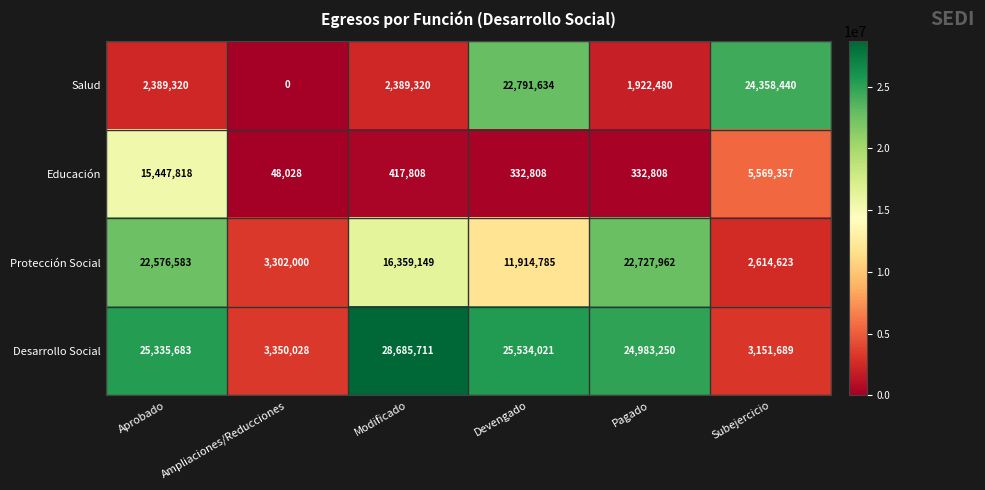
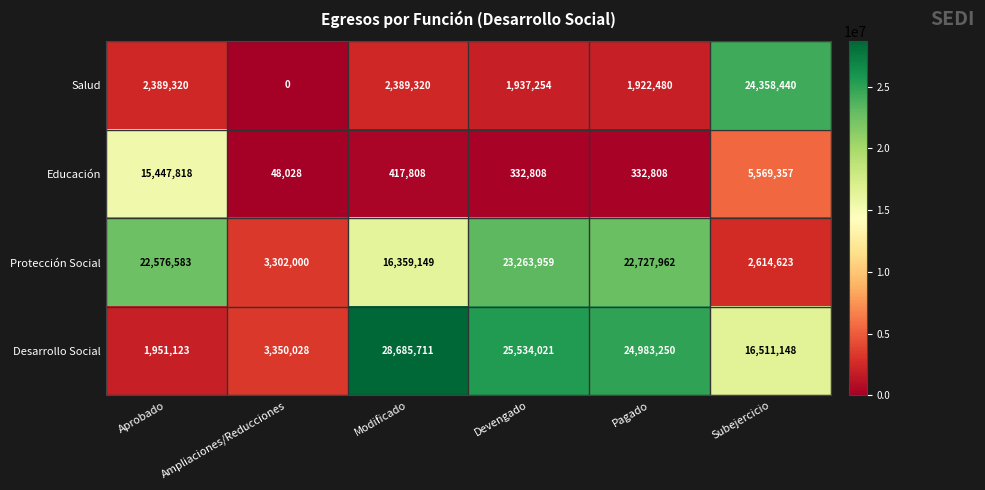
  {
    "Salud": {
      "Aprobado": "2,389,320",
      "Ampliaciones/Reducciones": "0",
      "Modificado": "2,389,320",
-     "Devengado": "22,791,634",
+     "Devengado": "1,937,254",
      "Pagado": "1,922,480",
      "Subejercicio": "24,358,440"
    },
    "Educación": {
      "Aprobado": "15,447,818",
      "Ampliaciones/Reducciones": "48,028",
      "Modificado": "417,808",
      "Devengado": "332,808",
      "Pagado": "332,808",
      "Subejercicio": "5,569,357"
    },
    "Protección Social": {
      "Aprobado": "22,576,583",
      "Ampliaciones/Reducciones": "3,302,000",
      "Modificado": "16,359,149",
-     "Devengado": "11,914,785",
+     "Devengado": "23,263,959",
      "Pagado": "22,727,962",
      "Subejercicio": "2,614,623"
    },
    "Desarrollo Social": {
-     "Aprobado": "25,335,683",
+     "Aprobado": "1,951,123",
      "Ampliaciones/Reducciones": "3,350,028",
      "Modificado": "28,685,711",
      "Devengado": "25,534,021",
      "Pagado": "24,983,250",
-     "Subejercicio": "3,151,689"
+     "Subejercicio": "16,511,148"
    }
  }
